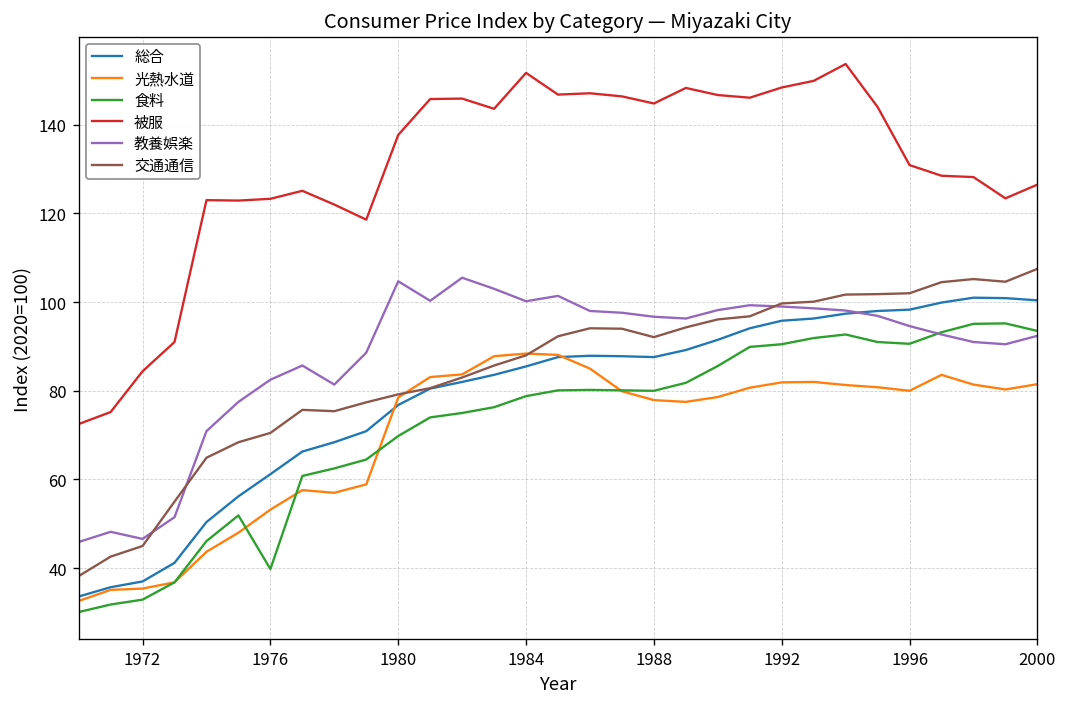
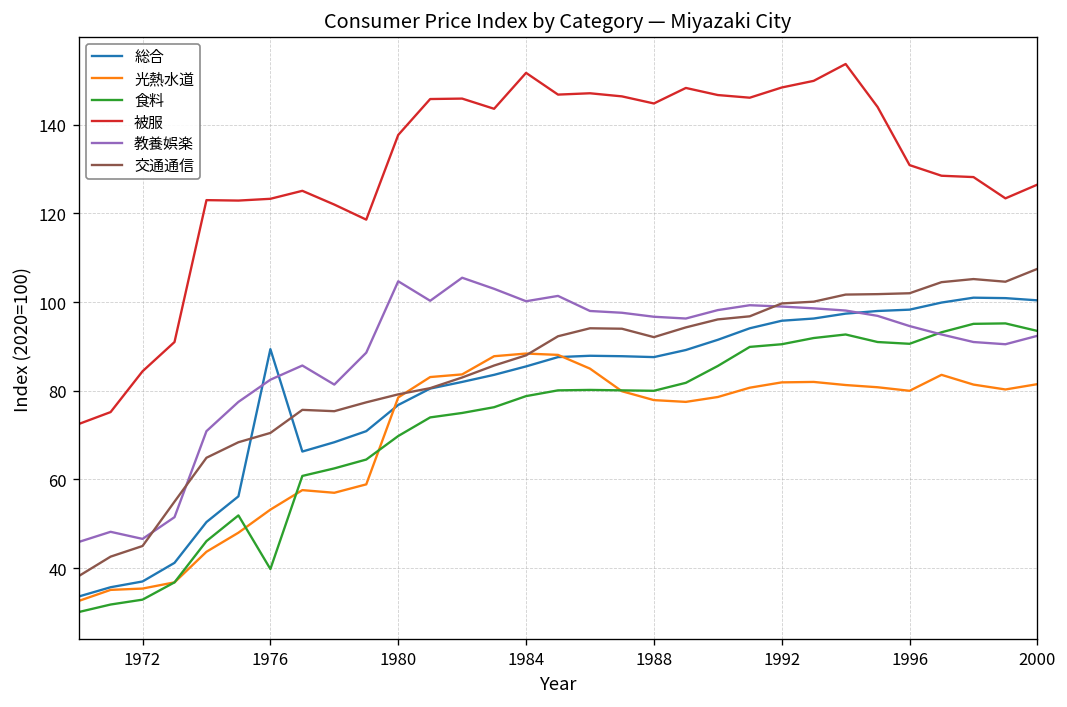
  {
    "総合": {
      "1972": 37,
-     "1976": 61,
+     "1976": 89,
      "1980": 77,
      "1984": 86,
      "1988": 88,
      "1992": 96,
      "1996": 98,
      "2000": 100
    },
    "光熱水道": {
      "1972": 35,
      "1976": 53,
      "1988": 78,
      "1992": 82,
      "1996": 80,
      "2000": 82
    },
    "食料": {
      "1972": 33,
      "1976": 40,
      "1980": 70,
      "1984": 79,
      "1988": 80,
      "1992": 91,
      "1996": 91,
      "2000": 94
    },
    "被服": {
      "1972": 84,
      "1976": 123,
      "1980": 138,
      "1984": 152,
      "1988": 145,
      "1992": 148,
      "1996": 131,
      "2000": 127
    },
    "教養娯楽": {
      "1972": 47,
      "1976": 83,
      "1980": 105,
      "1984": 100,
      "1988": 97,
      "1992": 99,
      "1996": 95,
      "2000": 92
    },
    "交通通信": {
      "1972": 45,
      "1976": 71,
      "1988": 92,
      "1992": 100,
      "1996": 102,
      "2000": 108
    }
  }
